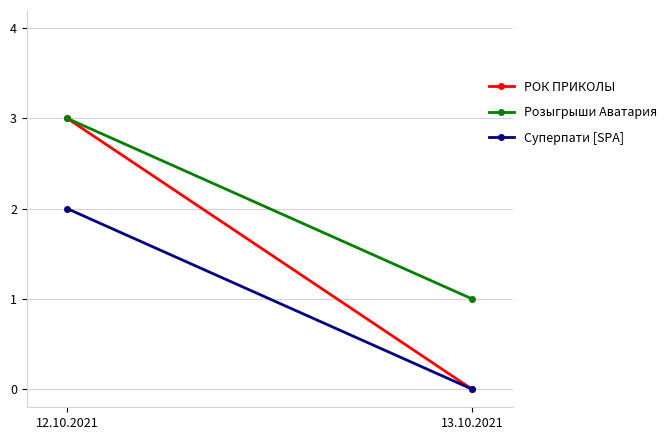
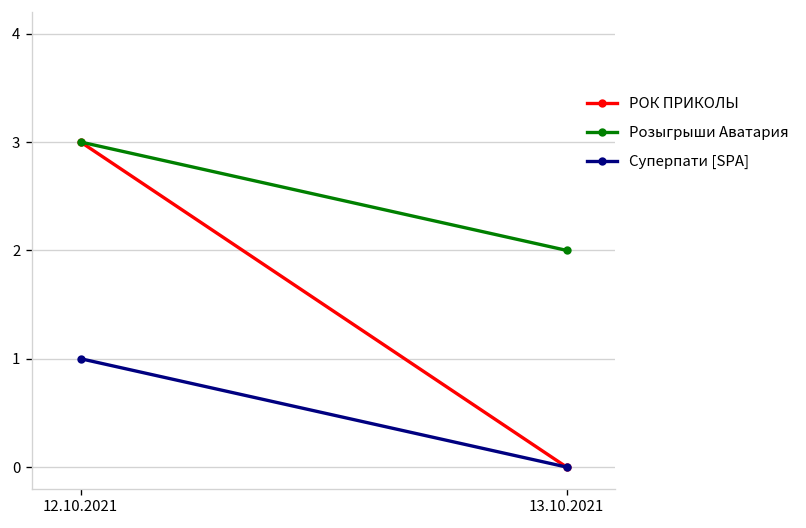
  {
    "Розыгрыши Аватария": {
-     "13.10.2021": 1
+     "13.10.2021": 2
    },
    "Суперпати [SPA]": {
-     "12.10.2021": 2
+     "12.10.2021": 1
    }
  }
